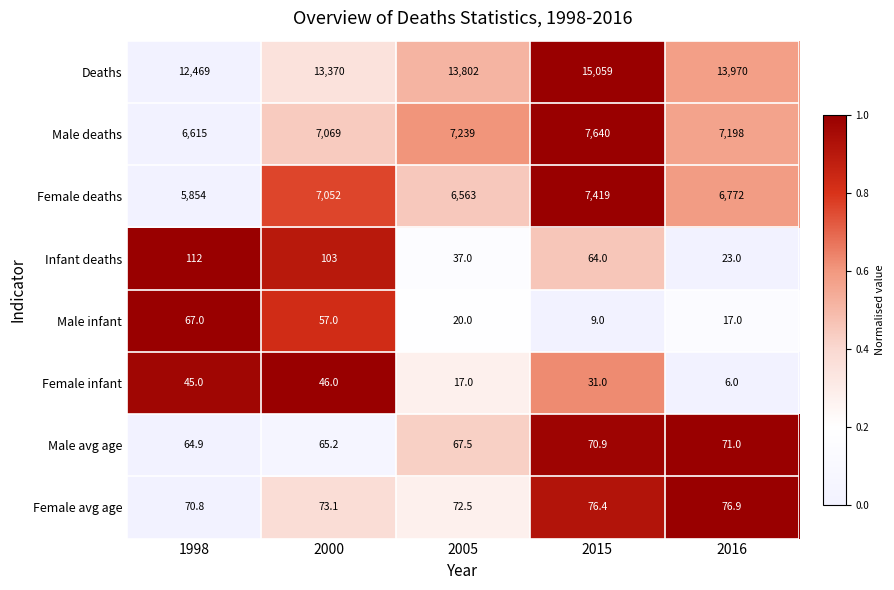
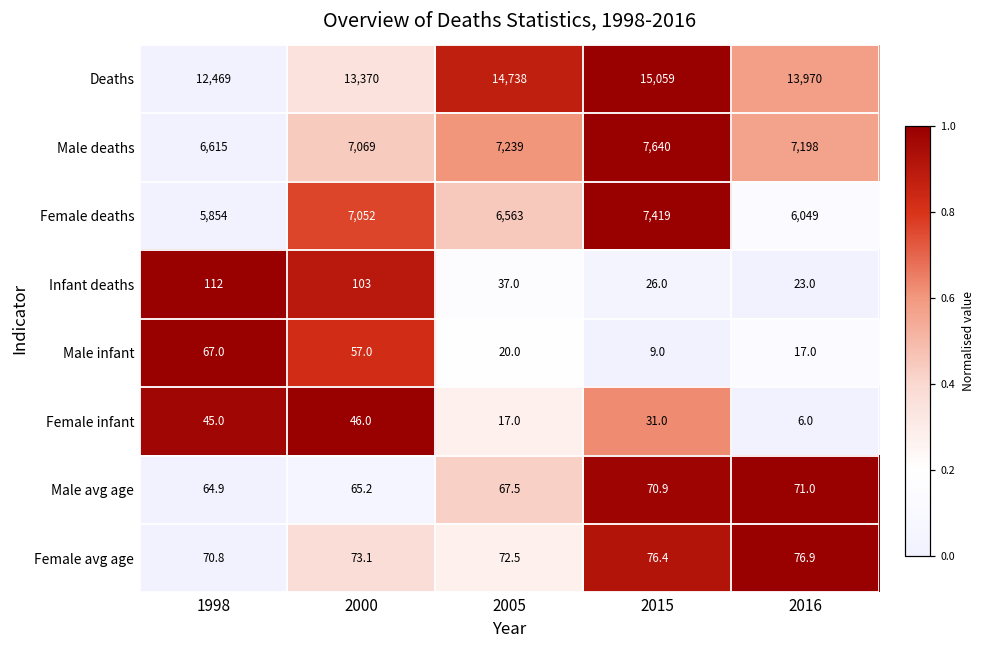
  {
    "Deaths": {
      "1998": "12,469",
      "2000": "13,370",
-     "2005": "13,802",
+     "2005": "14,738",
      "2015": "15,059",
      "2016": "13,970"
    },
    "Male deaths": {
      "1998": "6,615",
      "2000": "7,069",
      "2005": "7,239",
      "2015": "7,640",
      "2016": "7,198"
    },
    "Female deaths": {
      "1998": "5,854",
      "2000": "7,052",
      "2005": "6,563",
      "2015": "7,419",
-     "2016": "6,772"
+     "2016": "6,049"
    },
    "Infant deaths": {
      "1998": "112",
      "2000": "103",
      "2005": "37.0",
-     "2015": "64.0",
+     "2015": "26.0",
      "2016": "23.0"
    },
    "Male infant": {
      "1998": "67.0",
      "2000": "57.0",
      "2005": "20.0",
      "2015": "9.0",
      "2016": "17.0"
    },
    "Female infant": {
      "1998": "45.0",
      "2000": "46.0",
      "2005": "17.0",
      "2015": "31.0",
      "2016": "6.0"
    },
    "Male avg age": {
      "1998": "64.9",
      "2000": "65.2",
      "2005": "67.5",
      "2015": "70.9",
      "2016": "71.0"
    },
    "Female avg age": {
      "1998": "70.8",
      "2000": "73.1",
      "2005": "72.5",
      "2015": "76.4",
      "2016": "76.9"
    }
  }
